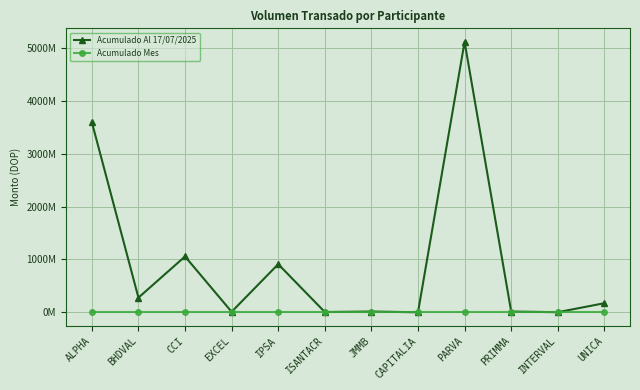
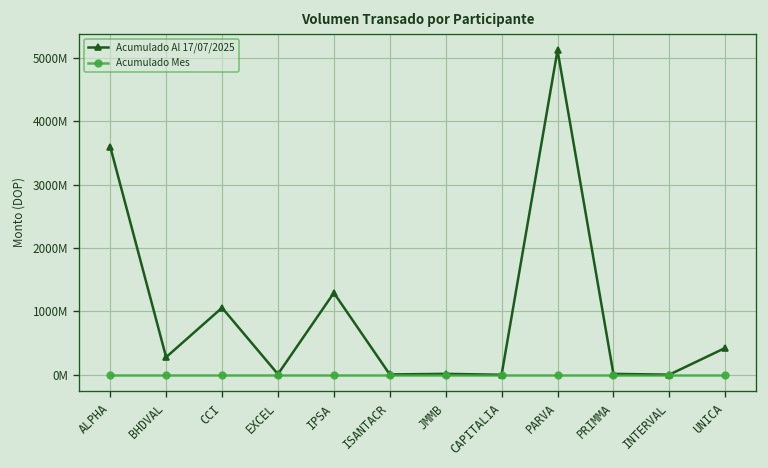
  {
    "Acumulado Al 17/07/2025": {
      "ALPHA": 3600000000,
      "BHDVAL": 300000000,
      "CCI": 1100000000,
-     "IPSA": 900000000,
+     "IPSA": 1300000000,
      "PARVA": 5100000000,
-     "UNICA": 200000000
+     "UNICA": 400000000
    },
    "Acumulado Mes": {
      "ALPHA": 0,
      "BHDVAL": 0,
      "CCI": 0,
      "IPSA": 0,
      "PARVA": 0,
      "UNICA": 0
    }
  }
